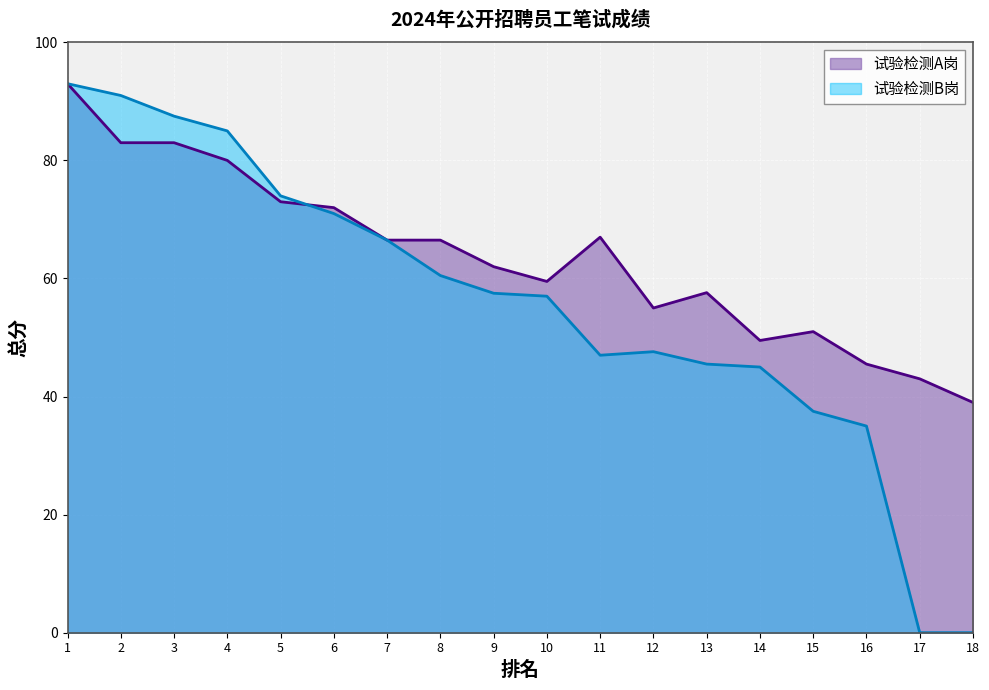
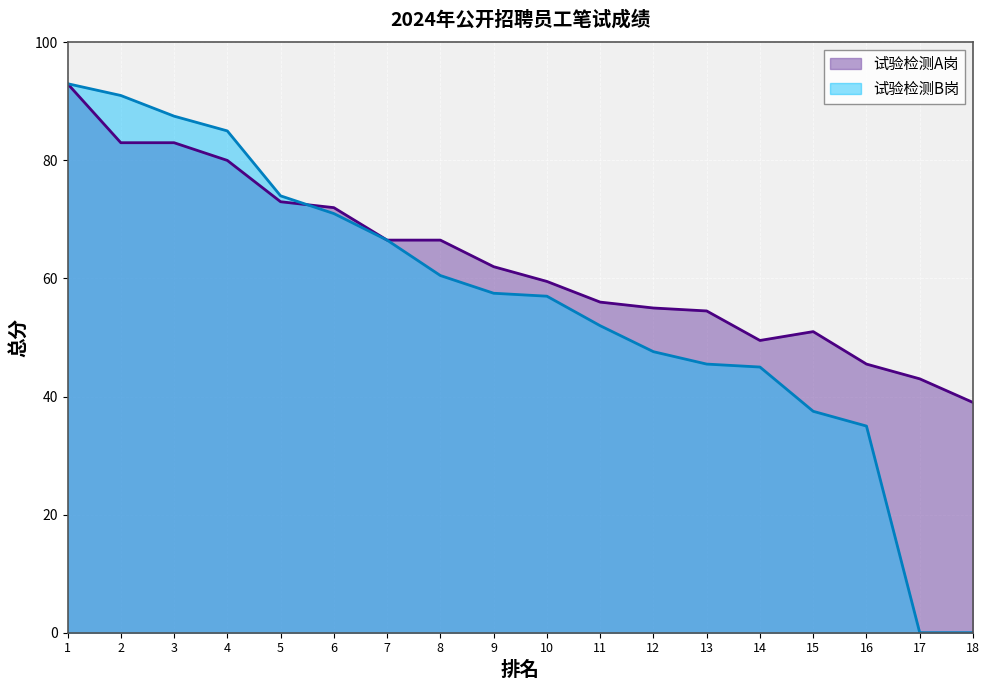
  {
    "试验检测A岗": {
      "2": 83,
      "3": 83,
      "4": 80,
      "5": 73,
      "6": 72,
      "8": 67,
      "9": 62,
      "10": 60,
-     "11": 67,
+     "11": 56,
      "12": 55,
-     "13": 58,
+     "13": 55,
      "14": 50,
      "15": 51,
      "16": 46,
      "17": 43,
      "18": 39
    },
    "试验检测B岗": {
      "2": 91,
      "3": 88,
      "4": 85,
      "5": 74,
      "6": 71,
      "8": 61,
      "9": 58,
      "10": 57,
-     "11": 47,
+     "11": 52,
      "12": 48,
      "13": 46,
      "14": 45,
      "15": 38,
      "16": 35,
      "17": 0,
      "18": 0
    }
  }
